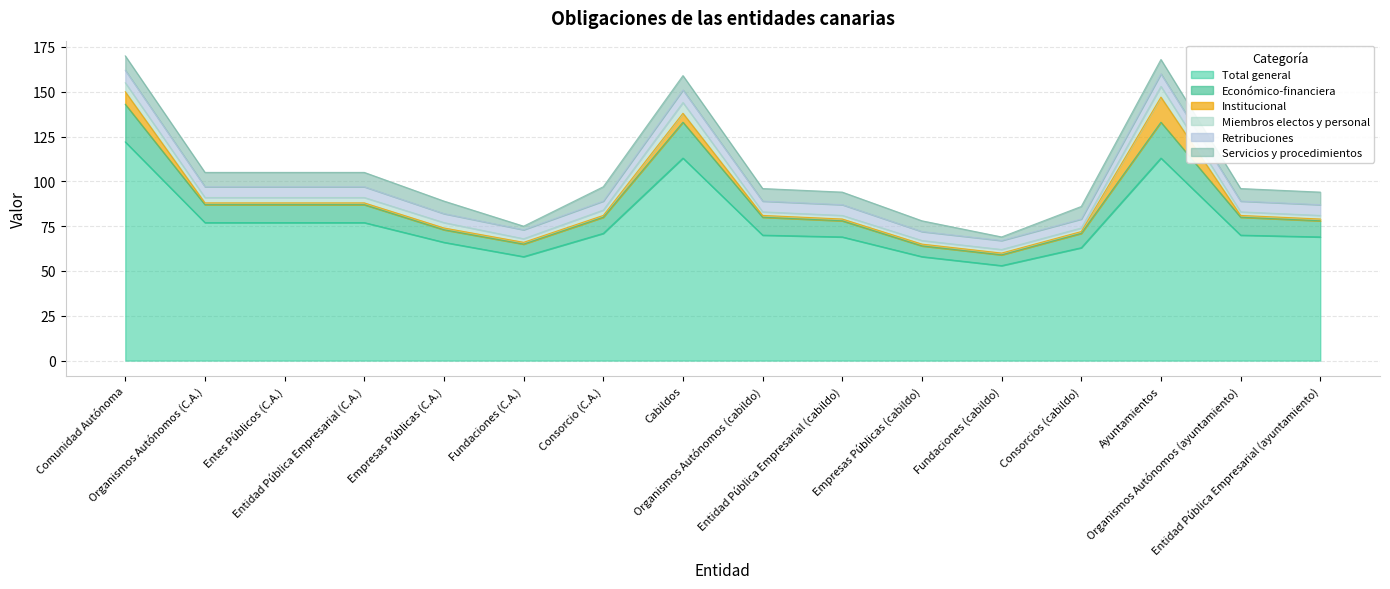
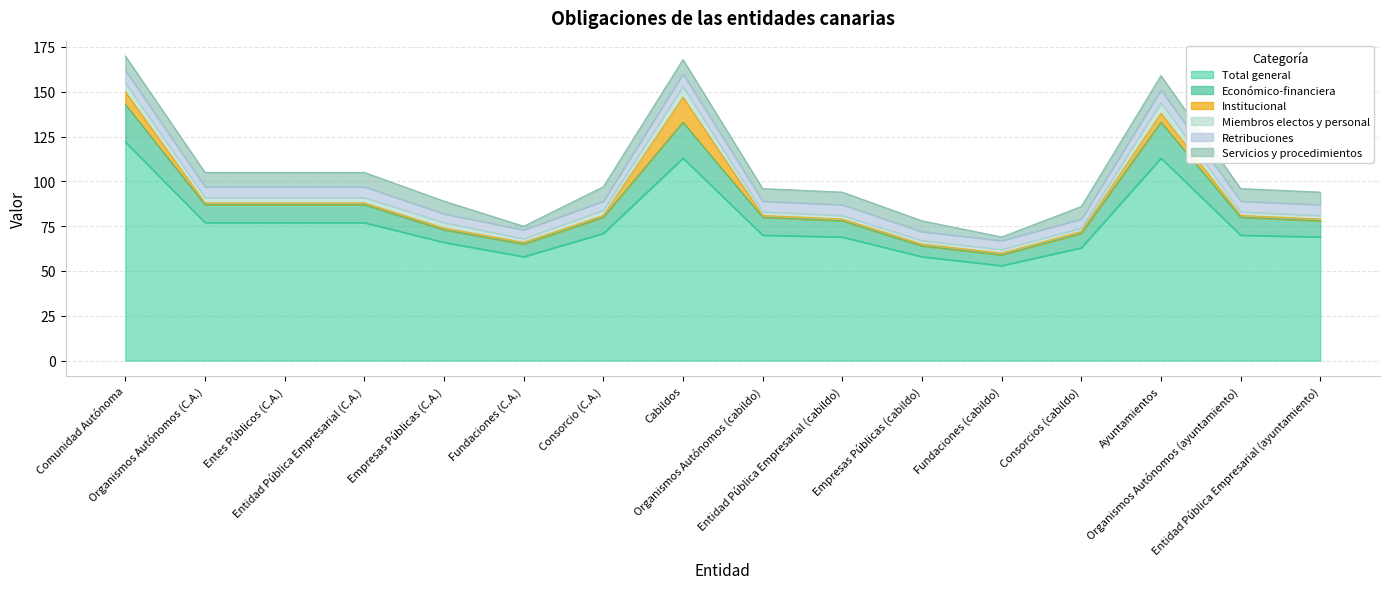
  {
    "Institucional": {
      "Comunidad Autónoma": 7,
-     "Cabildos": 5,
-     "Ayuntamientos": 14
+     "Cabildos": 14,
+     "Ayuntamientos": 5
    }
  }
